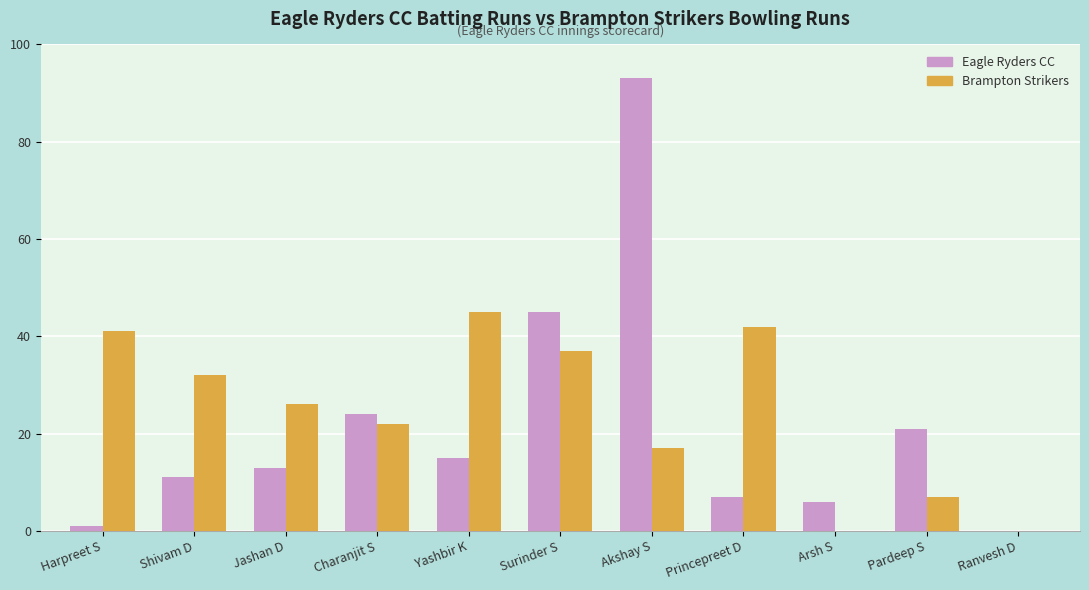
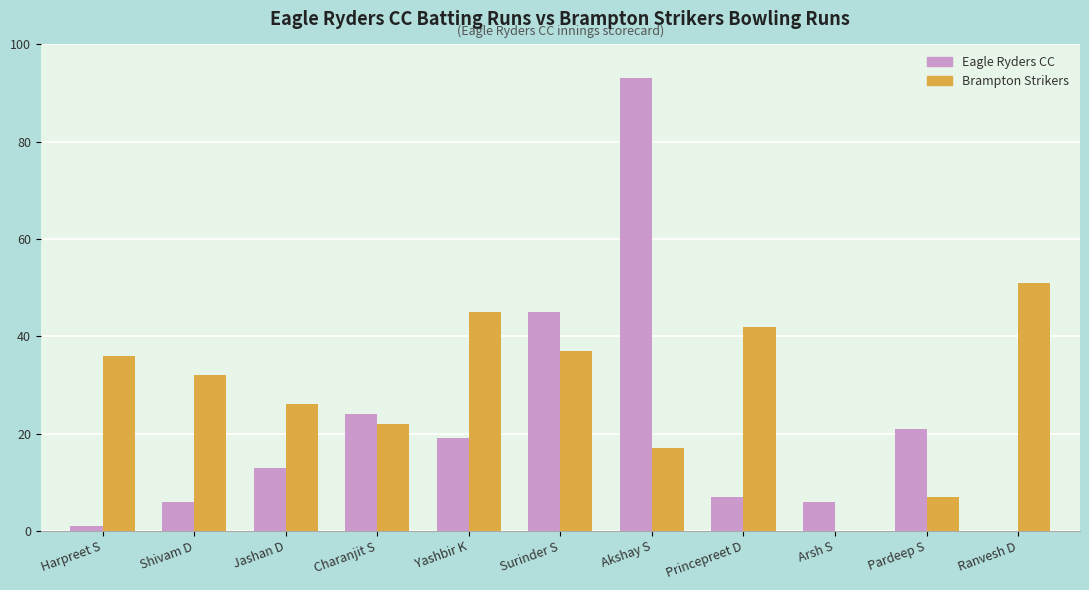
  {
    "Eagle Ryders CC": {
      "Harpreet S": 1,
-     "Shivam D": 11,
+     "Shivam D": 6,
      "Jashan D": 13,
      "Charanjit S": 24,
-     "Yashbir K": 15,
+     "Yashbir K": 19,
      "Surinder S": 45,
      "Akshay S": 93,
      "Princepreet D": 7,
      "Arsh S": 6,
      "Pardeep S": 21,
      "Ranvesh D": 0
    },
    "Brampton Strikers": {
-     "Harpreet S": 41,
+     "Harpreet S": 36,
      "Shivam D": 32,
      "Jashan D": 26,
      "Charanjit S": 22,
      "Yashbir K": 45,
      "Surinder S": 37,
      "Akshay S": 17,
      "Princepreet D": 42,
      "Arsh S": 0,
      "Pardeep S": 7,
-     "Ranvesh D": 0
+     "Ranvesh D": 51
    }
  }
